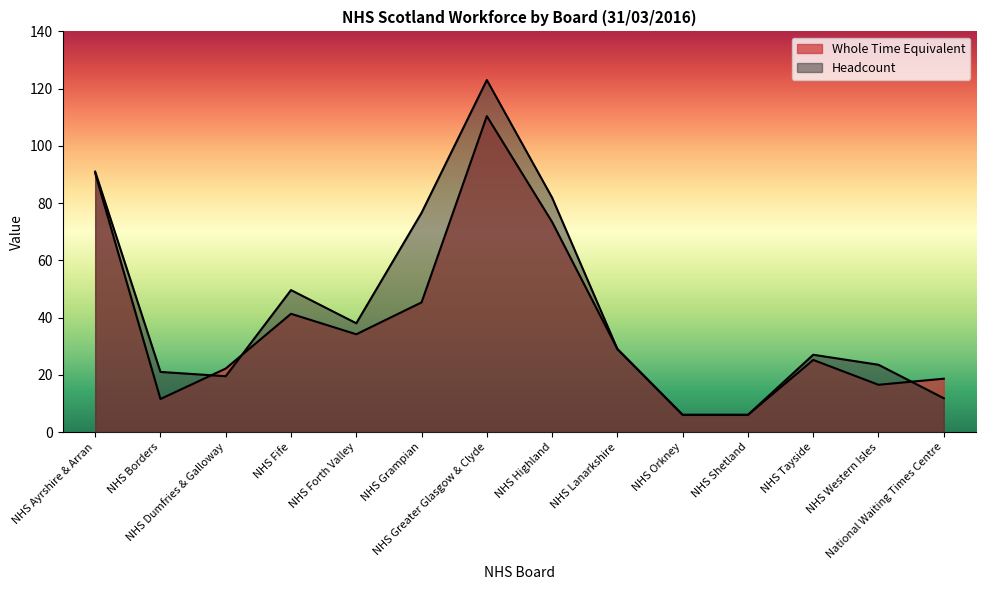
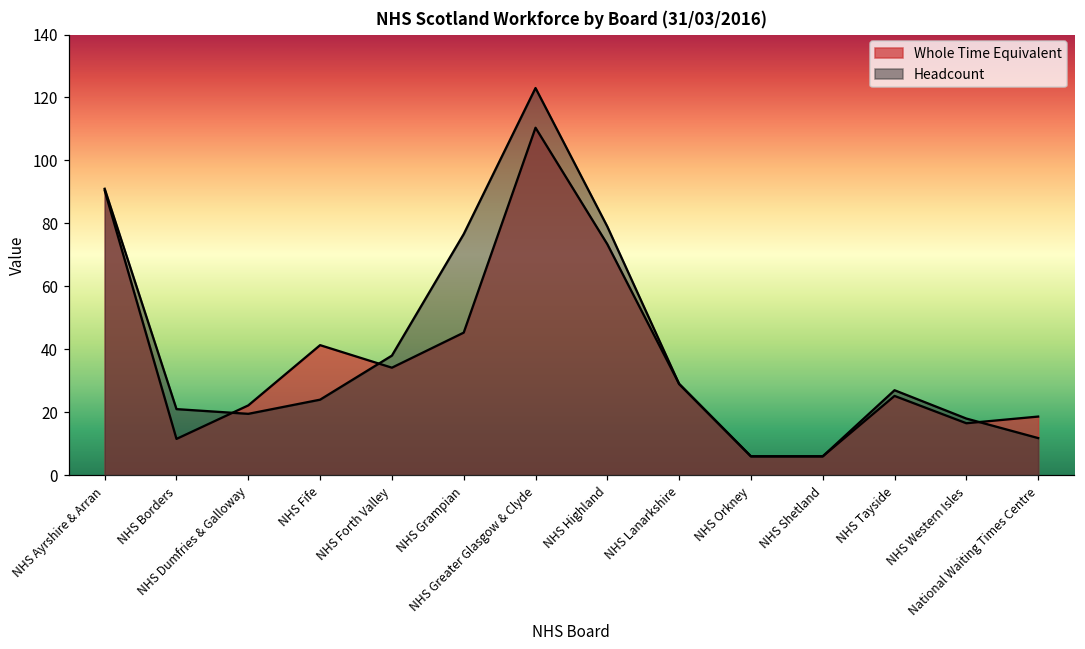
  {
    "Whole Time Equivalent": {
      "NHS Borders": 12,
      "NHS Dumfries & Galloway": 22,
      "NHS Fife": 41,
      "NHS Forth Valley": 34,
      "NHS Grampian": 45,
      "NHS Greater Glasgow & Clyde": 110,
      "NHS Highland": 73,
      "NHS Tayside": 25,
      "NHS Western Isles": 17,
      "National Waiting Times Centre": 19
    },
    "Headcount": {
      "NHS Borders": 21,
      "NHS Dumfries & Galloway": 20,
-     "NHS Fife": 50,
+     "NHS Fife": 24,
      "NHS Forth Valley": 38,
      "NHS Grampian": 77,
      "NHS Greater Glasgow & Clyde": 123,
-     "NHS Highland": 82,
+     "NHS Highland": 79,
      "NHS Tayside": 27,
-     "NHS Western Isles": 24,
+     "NHS Western Isles": 18,
      "National Waiting Times Centre": 12
    }
  }
